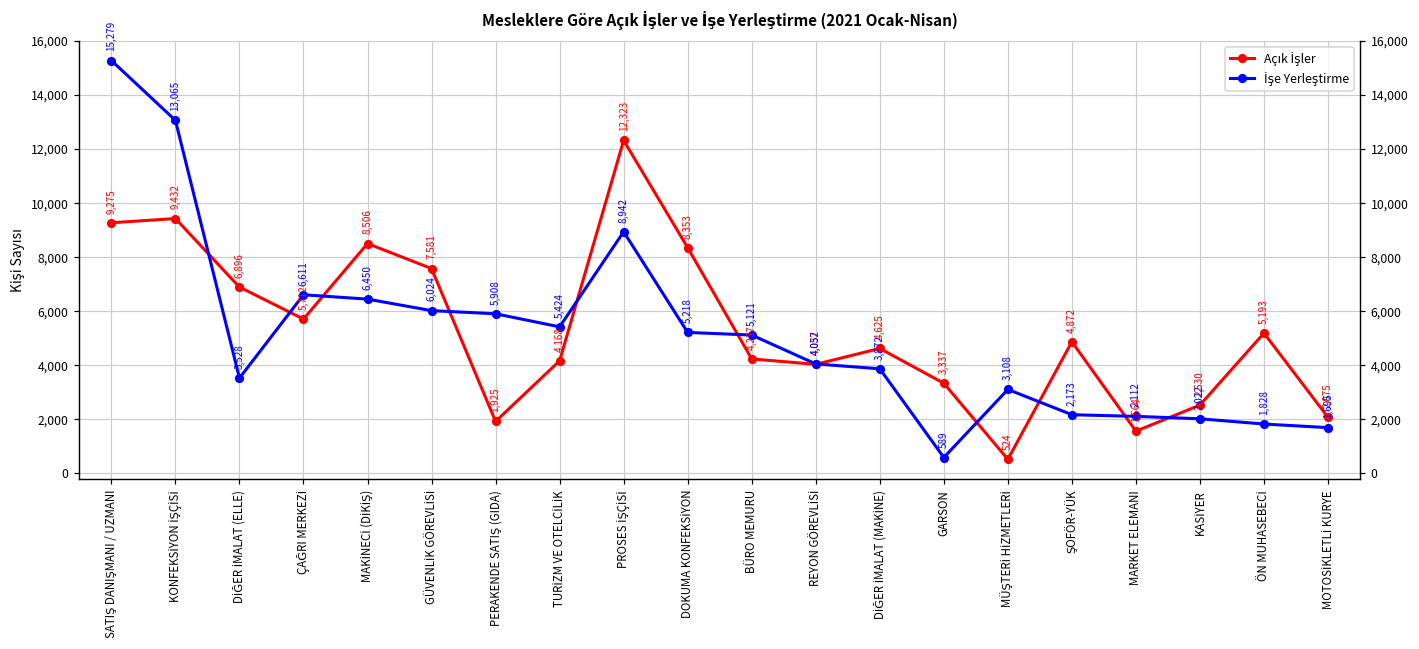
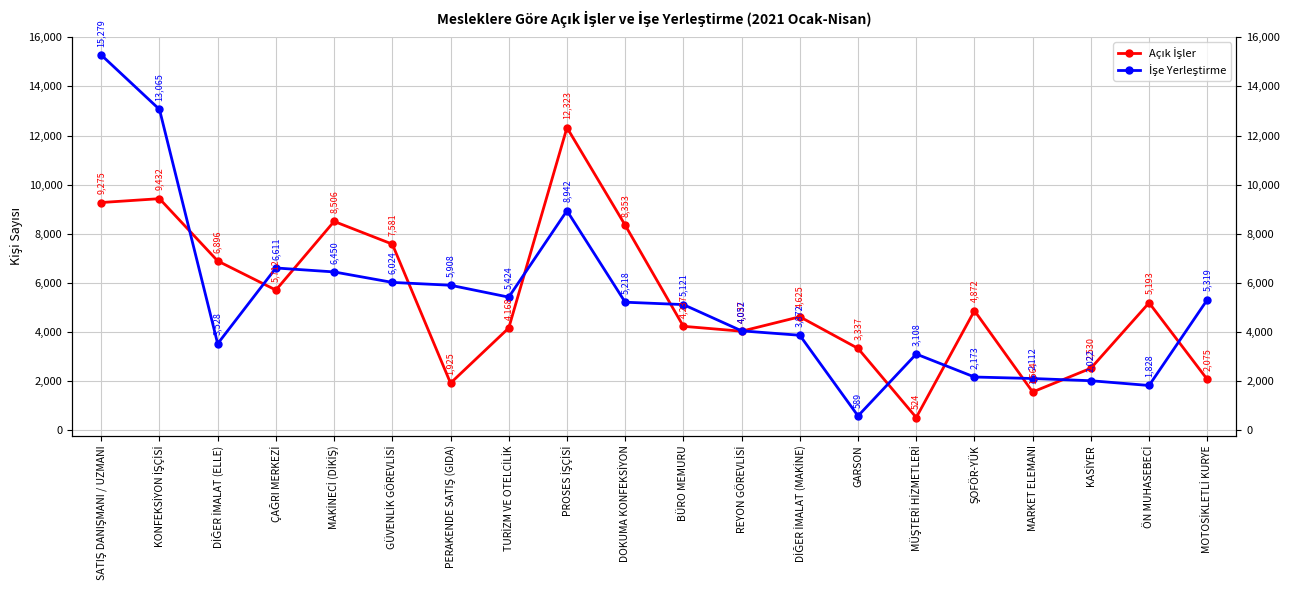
  {
    "Açık İşler": {
      "SATIŞ DANIŞMANI / UZMANI": "9,275",
      "KONFEKSİYON İŞÇİSİ": "9,432",
      "DİĞER İMALAT (ELLE)": "6,896",
      "MAKİNECİ (DİKİŞ)": "8,506",
      "GÜVENLİK GÖREVLİSİ": "7,581",
      "PERAKENDE SATIŞ (GIDA)": "1,925",
      "PROSES İŞÇİSİ": "12,323",
      "DOKUMA KONFEKSİYON": "8,353",
      "GARSON": "3,337",
      "MÜŞTERİ HİZMETLERİ": "524",
      "ŞOFÖR-YÜK": "4,872",
      "ÖN MUHASEBECİ": "5,193",
      "MOTOSİKLETLİ KURYE": "2,075"
    },
    "İşe Yerleştirme": {
      "SATIŞ DANIŞMANI / UZMANI": "15,279",
      "KONFEKSİYON İŞÇİSİ": "13,065",
      "DİĞER İMALAT (ELLE)": "3,528",
      "ÇAĞRI MERKEZİ": "6,611",
      "MAKİNECİ (DİKİŞ)": "6,450",
      "GÜVENLİK GÖREVLİSİ": "6,024",
      "PERAKENDE SATIŞ (GIDA)": "5,908",
      "TURİZM VE OTELCİLİK": "5,424",
      "PROSES İŞÇİSİ": "8,942",
      "DOKUMA KONFEKSİYON": "5,218",
      "BÜRO MEMURU": "5,121",
      "GARSON": "589",
      "MÜŞTERİ HİZMETLERİ": "3,108",
      "ŞOFÖR-YÜK": "2,173",
      "ÖN MUHASEBECİ": "1,828",
-     "MOTOSİKLETLİ KURYE": "1,695"
+     "MOTOSİKLETLİ KURYE": "5,319"
    }
  }
